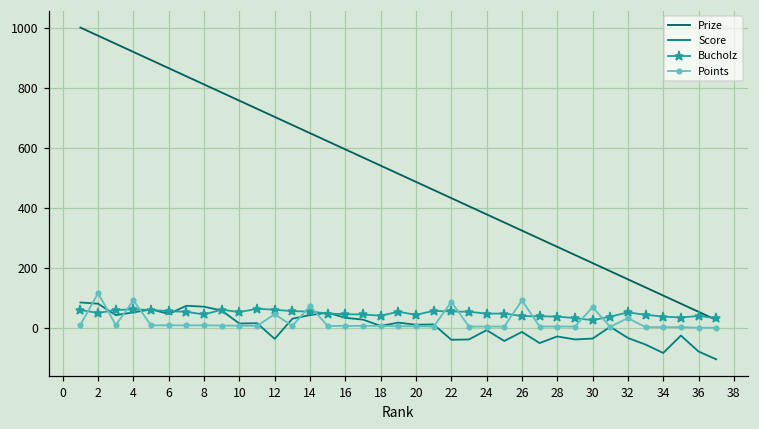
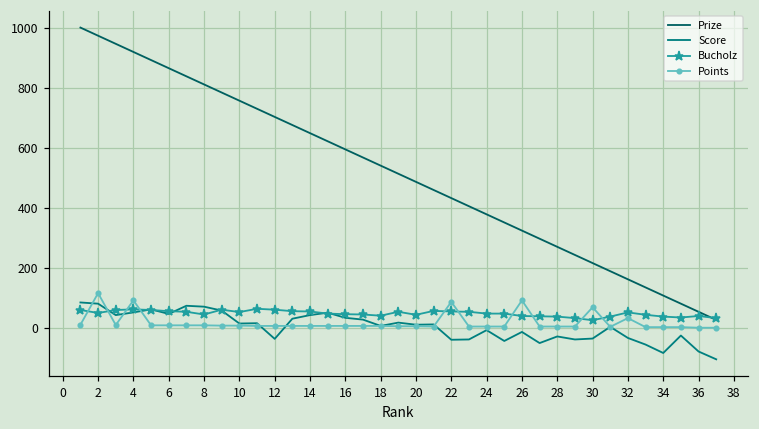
  {
    "Points": {
      "2": 120,
      "4": 90,
      "6": 10,
      "8": 10,
-     "12": 50,
-     "14": 70,
+     "12": 10,
+     "14": 10,
      "16": 10,
      "22": 90,
      "24": 10,
      "26": 90,
      "28": 10,
      "30": 70,
      "32": 30,
      "34": 0,
      "36": 0
    }
  }
